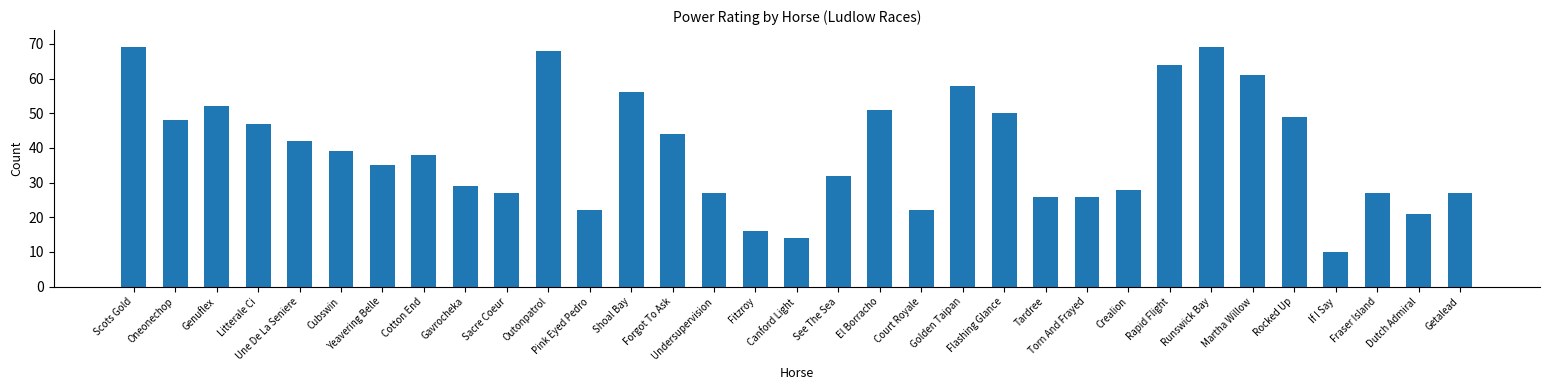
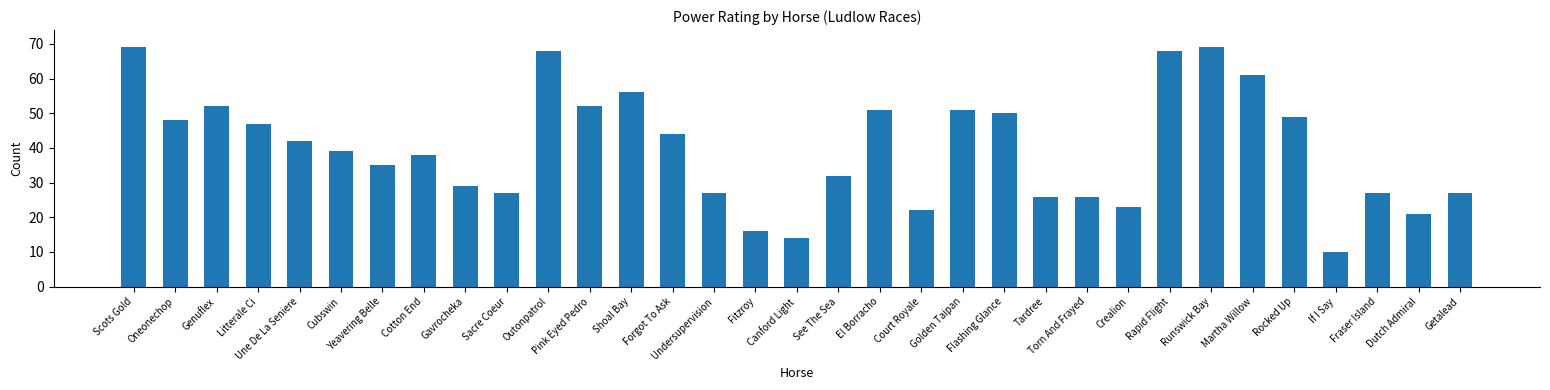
  {
    "Scots Gold": 69,
    "Oneonechop": 48,
    "Genuflex": 52,
    "Litterale Ci": 47,
    "Une De La Seniere": 42,
    "Cubswin": 39,
    "Yeavering Belle": 35,
    "Cotton End": 38,
    "Gavrocheka": 29,
    "Sacre Coeur": 27,
    "Outonpatrol": 68,
-   "Pink Eyed Pedro": 22,
+   "Pink Eyed Pedro": 52,
    "Shoal Bay": 56,
    "Forgot To Ask": 44,
    "Undersupervision": 27,
    "Fitzroy": 16,
    "Canford Light": 14,
    "See The Sea": 32,
    "El Borracho": 51,
    "Court Royale": 22,
-   "Golden Taipan": 58,
+   "Golden Taipan": 51,
    "Flashing Glance": 50,
    "Tardree": 26,
    "Torn And Frayed": 26,
-   "Crealion": 28,
-   "Rapid Flight": 64,
+   "Crealion": 23,
+   "Rapid Flight": 68,
    "Runswick Bay": 69,
    "Martha Willow": 61,
    "Rocked Up": 49,
    "If I Say": 10,
    "Fraser Island": 27,
    "Dutch Admiral": 21,
    "Getalead": 27
  }
